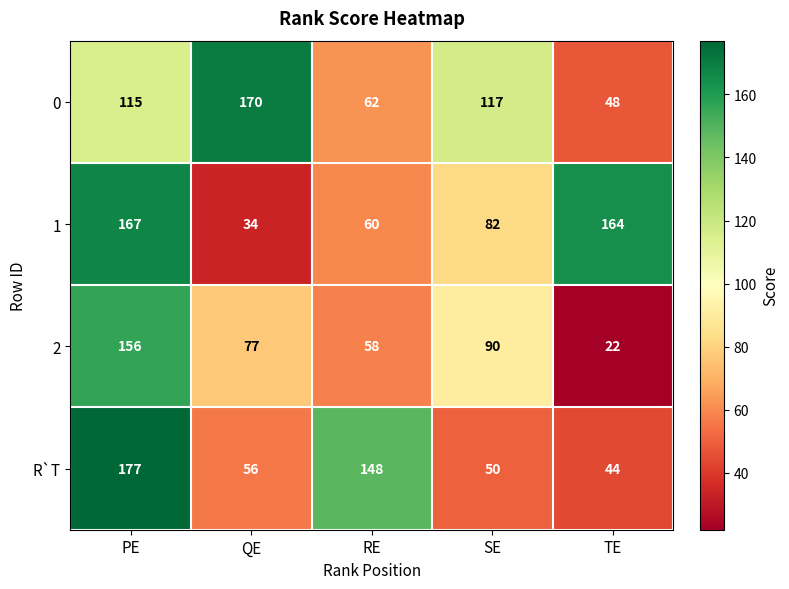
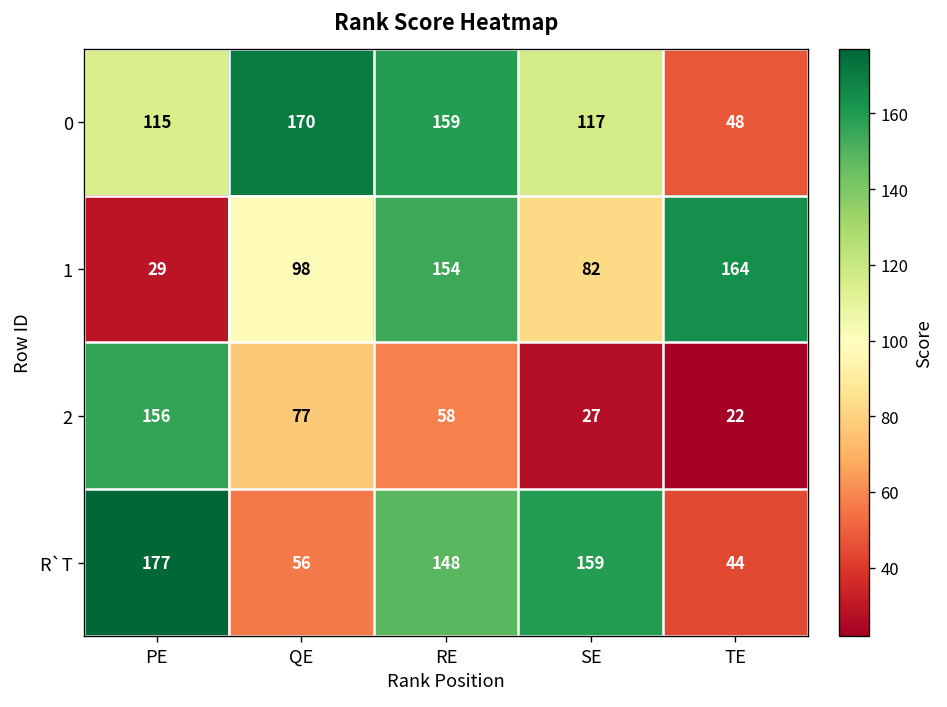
  {
    "0": {
      "PE": 115,
      "QE": 170,
-     "RE": 62,
+     "RE": 159,
      "SE": 117,
      "TE": 48
    },
    "1": {
-     "PE": 167,
-     "QE": 34,
-     "RE": 60,
+     "PE": 29,
+     "QE": 98,
+     "RE": 154,
      "SE": 82,
      "TE": 164
    },
    "2": {
      "PE": 156,
      "QE": 77,
      "RE": 58,
-     "SE": 90,
+     "SE": 27,
      "TE": 22
    },
    "R`T": {
      "PE": 177,
      "QE": 56,
      "RE": 148,
-     "SE": 50,
+     "SE": 159,
      "TE": 44
    }
  }
